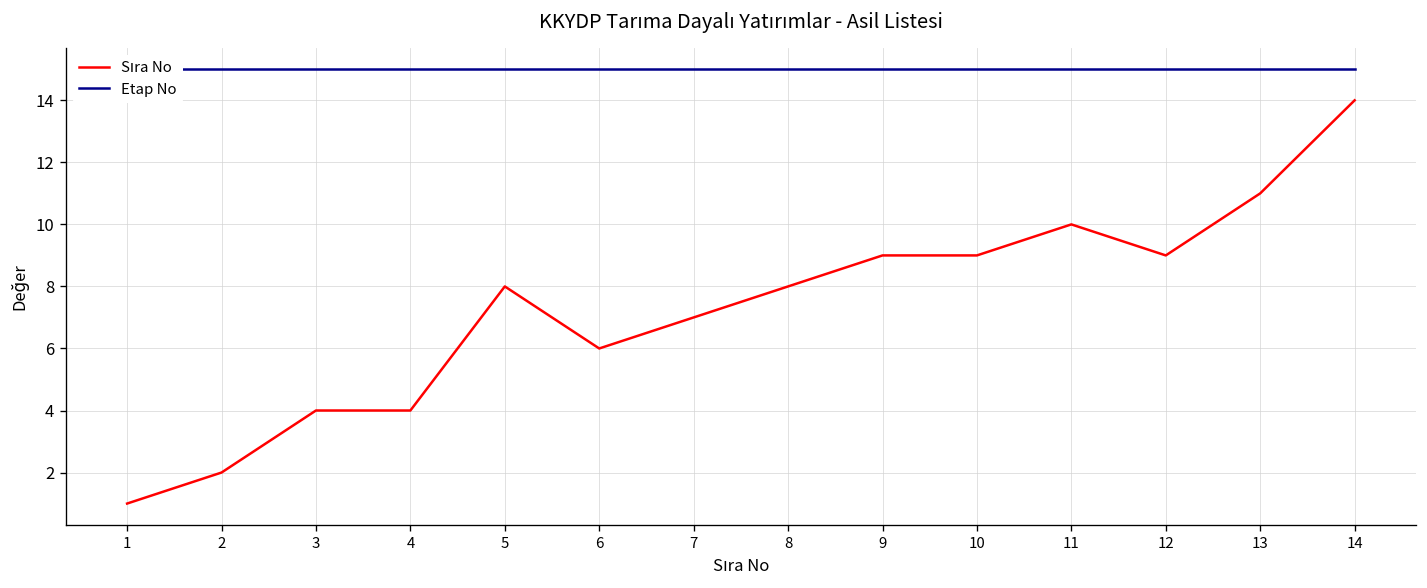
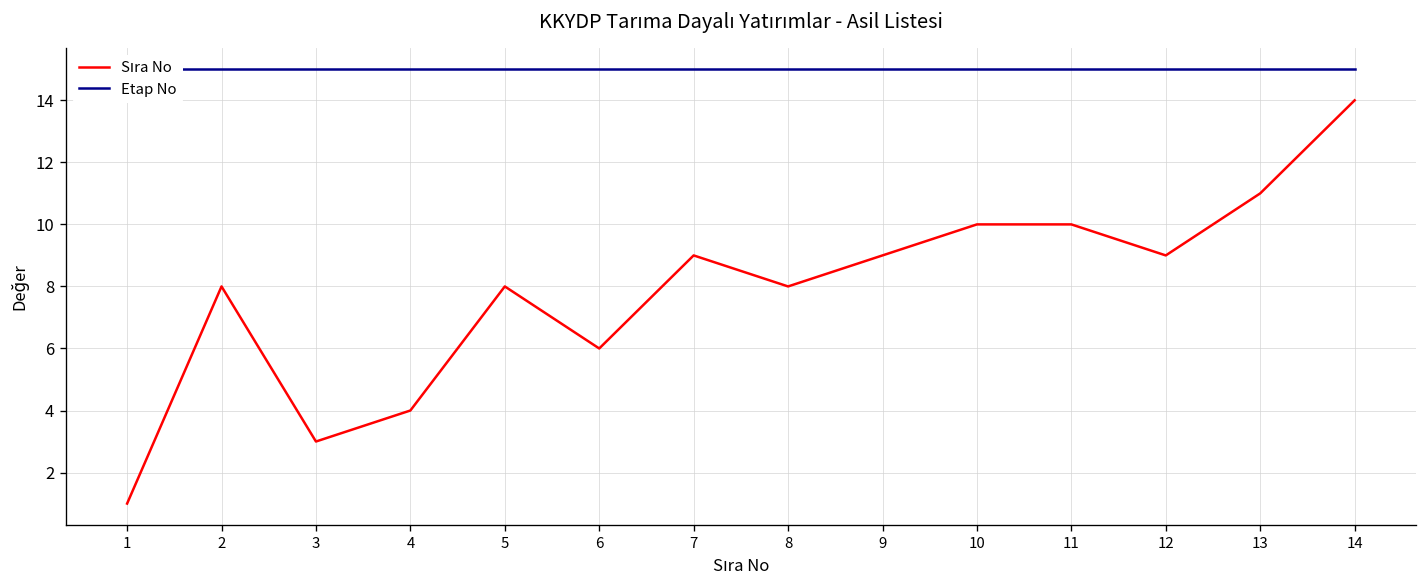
  {
    "Sıra No": {
      "1": 1,
-     "2": 2,
-     "3": 4,
+     "2": 8,
+     "3": 3,
      "4": 4,
      "5": 8,
      "6": 6,
-     "7": 7,
+     "7": 9,
      "8": 8,
      "9": 9,
-     "10": 9,
+     "10": 10,
      "11": 10,
      "12": 9,
      "13": 11,
      "14": 14
    },
    "Etap No": {
      "2": 15,
      "3": 15,
      "4": 15,
      "5": 15,
      "6": 15,
      "7": 15,
      "8": 15,
      "9": 15,
      "10": 15,
      "11": 15,
      "12": 15,
      "13": 15,
      "14": 15
    }
  }
